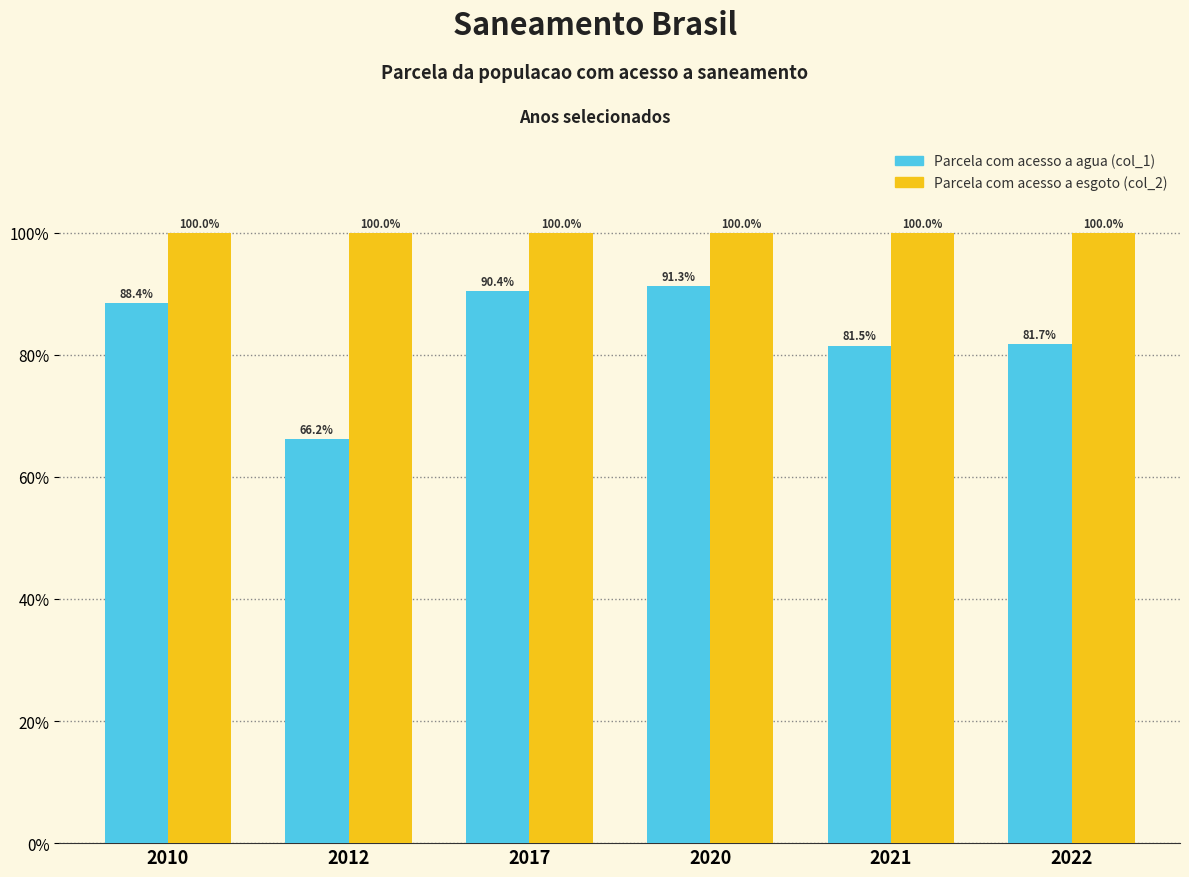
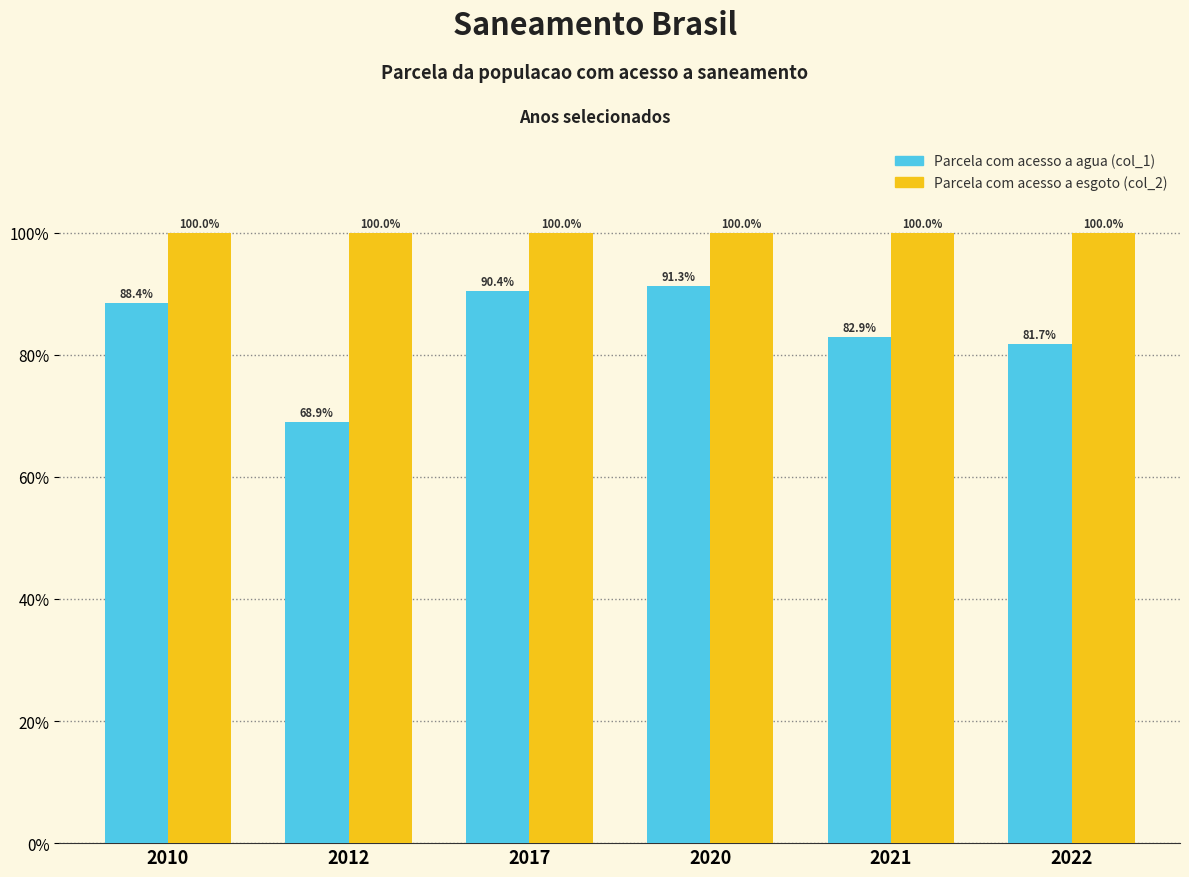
  {
    "Parcela com acesso a agua (col_1)": {
      "2010": "88.4%",
-     "2012": "66.2%",
+     "2012": "68.9%",
      "2017": "90.4%",
      "2020": "91.3%",
-     "2021": "81.5%",
+     "2021": "82.9%",
      "2022": "81.7%"
    },
    "Parcela com acesso a esgoto (col_2)": {
      "2010": "100.0%",
      "2012": "100.0%",
      "2017": "100.0%",
      "2020": "100.0%",
      "2021": "100.0%",
      "2022": "100.0%"
    }
  }
